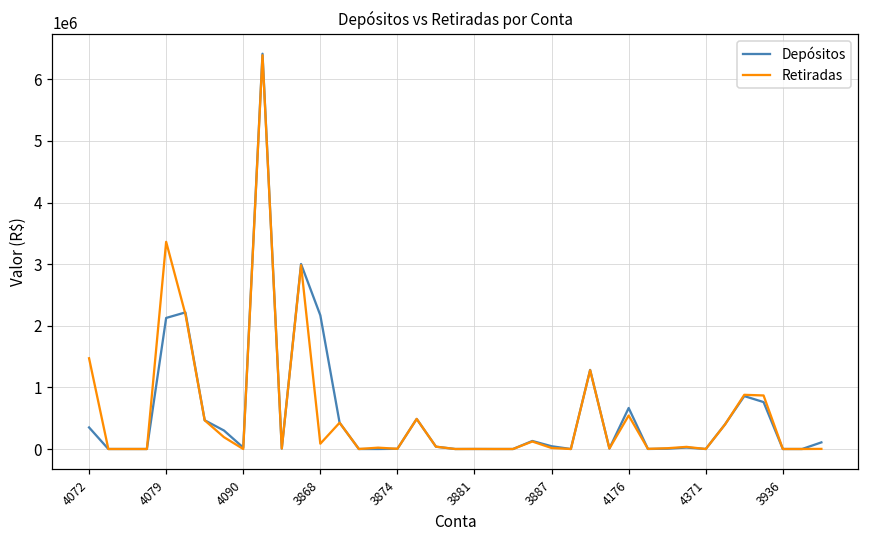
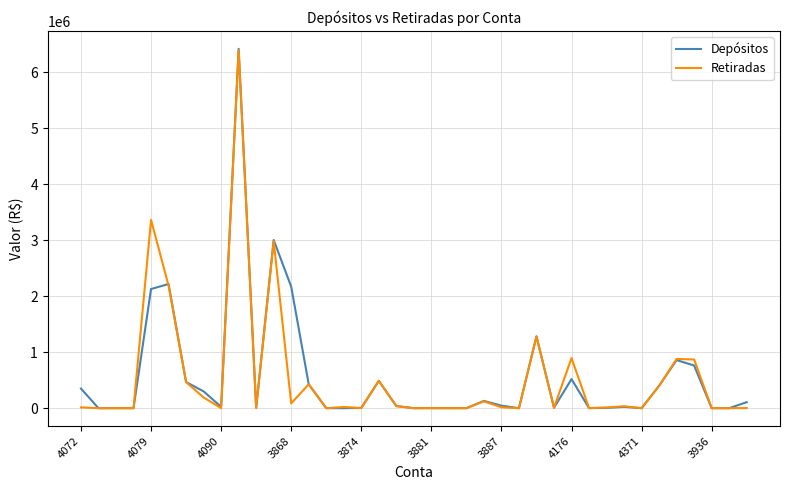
  {
    "Depósitos": {
      "4072": 400000,
      "4079": 2100000,
      "3868": 2200000,
-     "4176": 700000
+     "4176": 500000
    },
    "Retiradas": {
-     "4072": 1500000,
+     "4072": 0,
      "4079": 3400000,
      "3868": 100000,
-     "4176": 500000
+     "4176": 900000
    }
  }
